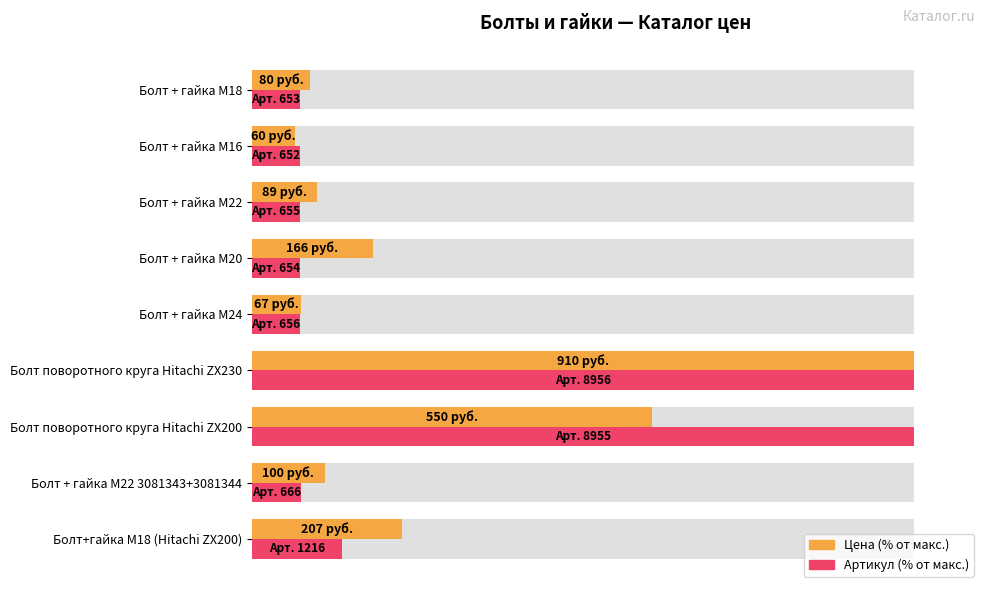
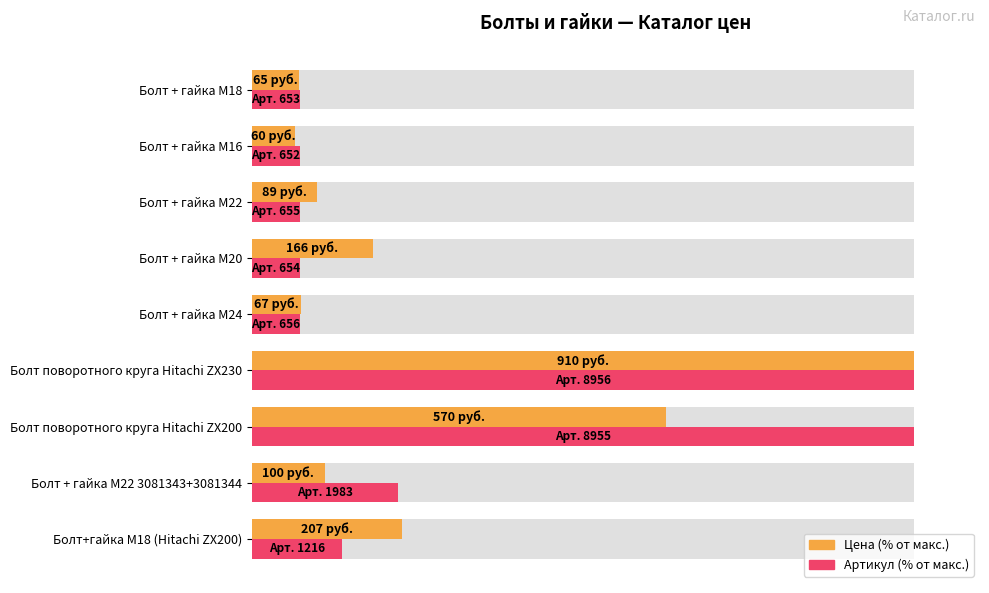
  {
    "Цена (% от макс.)": {
-     "Болт + гайка M18": 80,
-     "Болт поворотного круга Hitachi ZX200": 550
+     "Болт + гайка M18": 65,
+     "Болт поворотного круга Hitachi ZX200": 570
    },
    "Артикул (% от макс.)": {
-     "Болт + гайка M22 3081343+3081344": 666
+     "Болт + гайка M22 3081343+3081344": 1983
    }
  }
